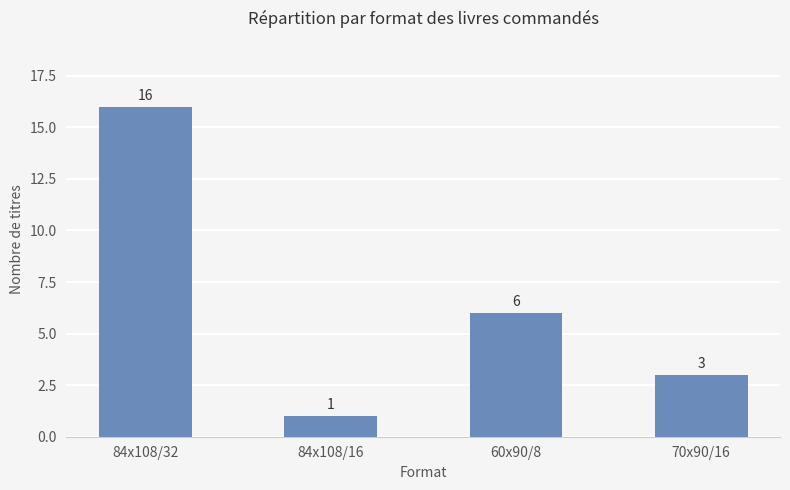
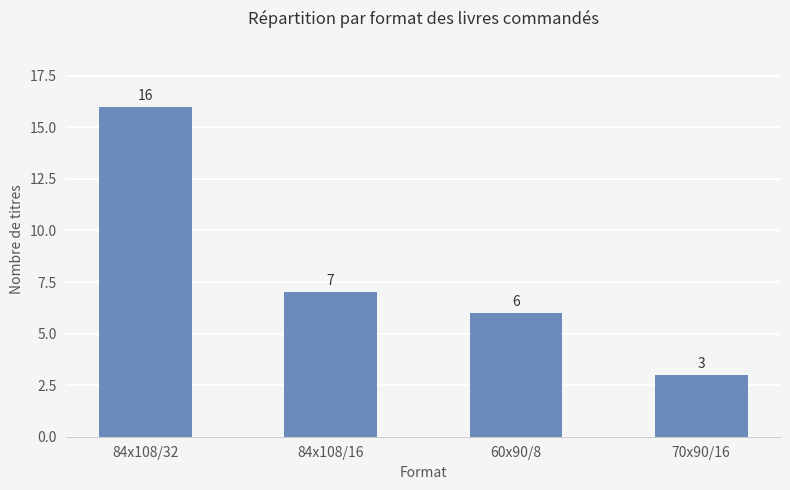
  {
    "84x108/32": 16,
-   "84x108/16": 1,
+   "84x108/16": 7,
    "60x90/8": 6,
    "70x90/16": 3
  }
